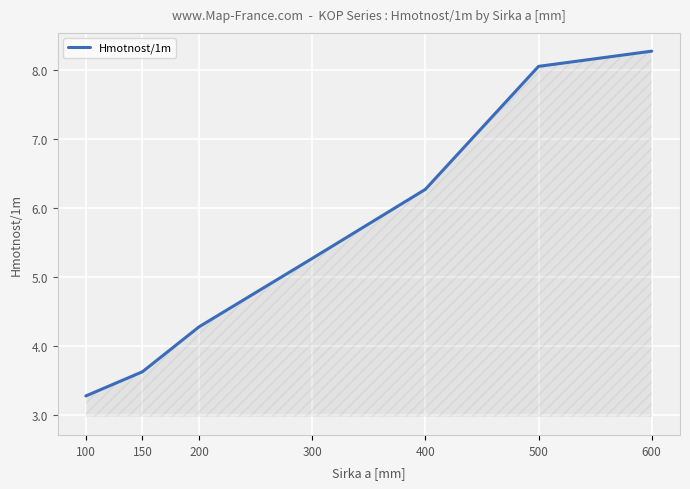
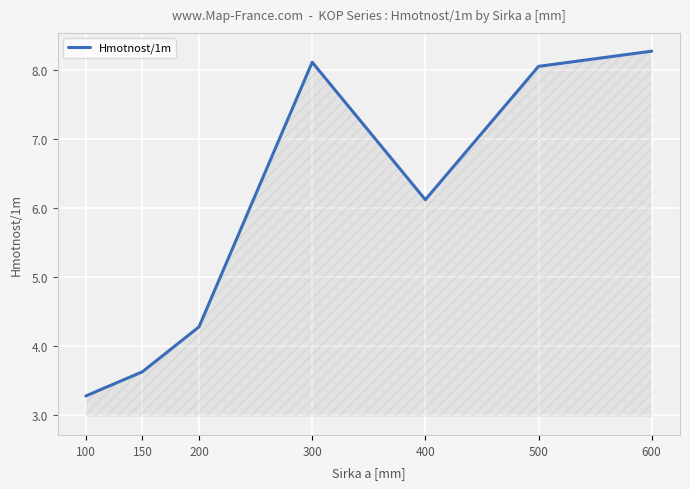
  {
    "100": 3.3,
    "150": 3.6,
    "200": 4.3,
-   "300": 5.3,
-   "400": 6.3,
+   "300": 8.1,
+   "400": 6.1,
    "500": 8.1,
    "600": 8.3
  }
